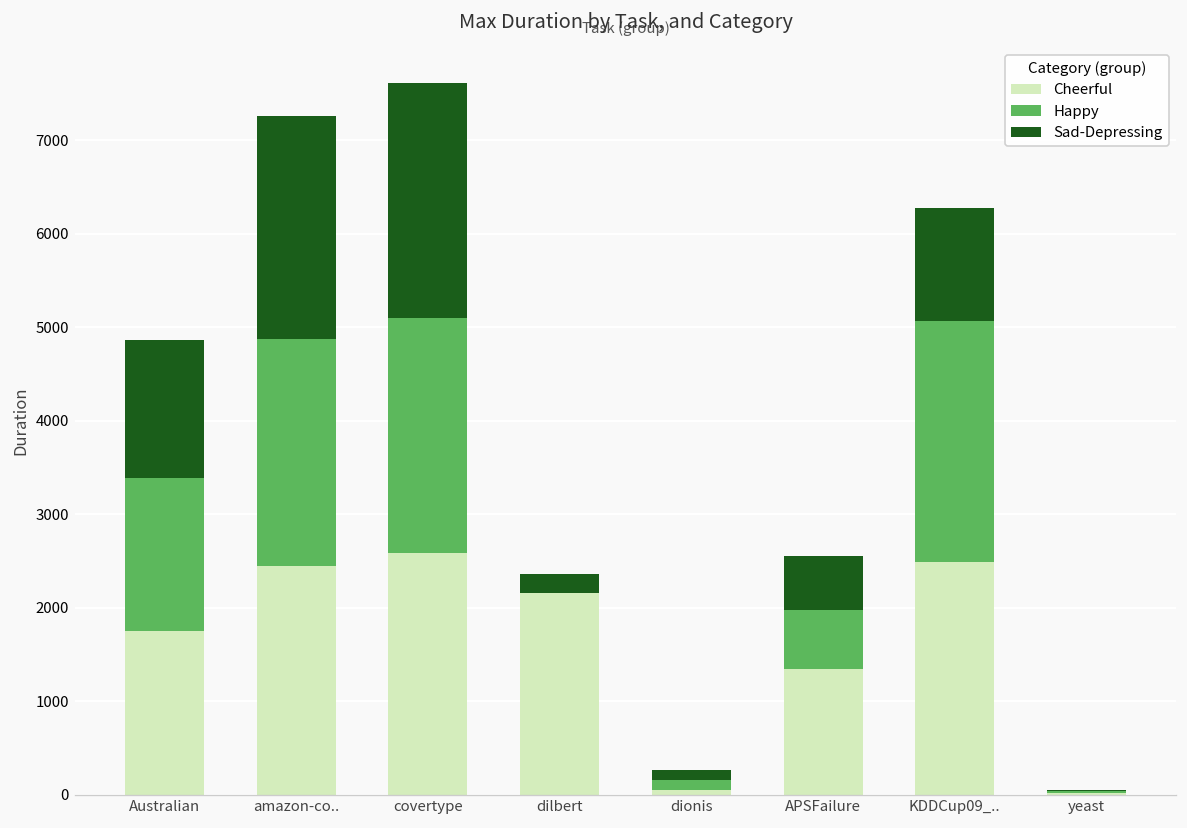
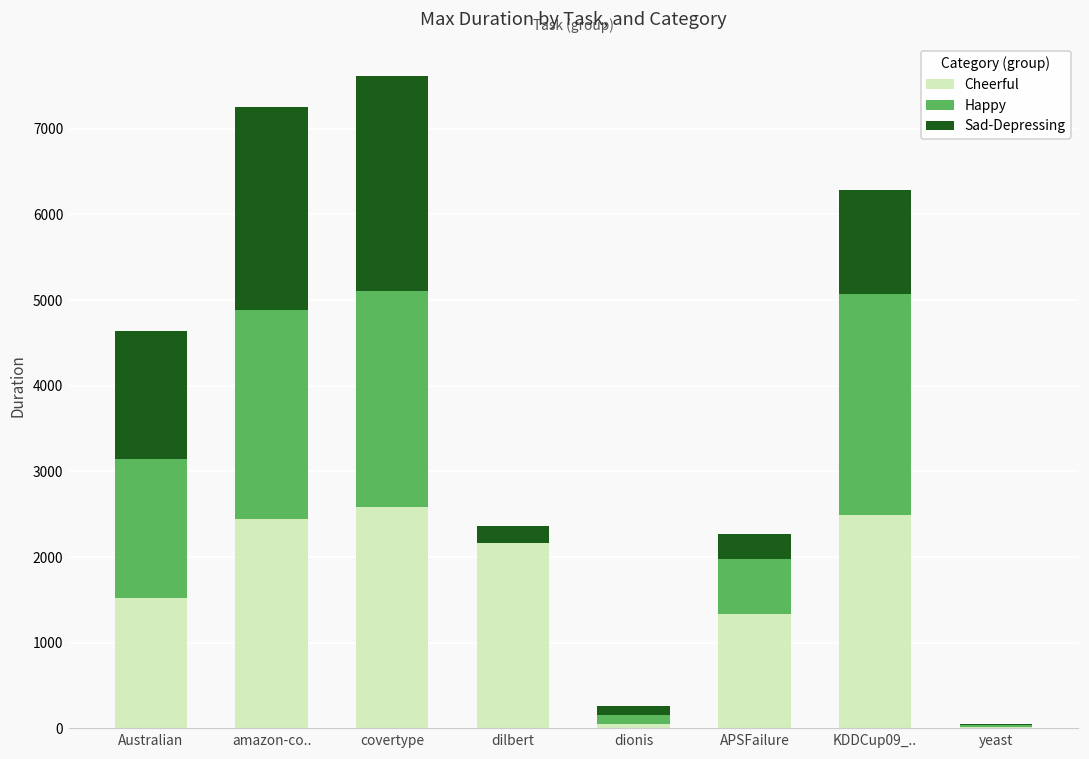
  {
    "Cheerful": {
-     "Australian": 1800,
+     "Australian": 1500,
      "amazon-co..": 2400,
      "covertype": 2600,
      "dilbert": 2200,
      "dionis": 100,
      "APSFailure": 1300,
      "KDDCup09_..": 2500
    },
    "Happy": {
      "Australian": 1600,
      "amazon-co..": 2400,
      "covertype": 2500,
      "dilbert": 0,
      "dionis": 100,
      "APSFailure": 600,
      "KDDCup09_..": 2600
    },
    "Sad-Depressing": {
      "Australian": 1500,
      "amazon-co..": 2400,
      "covertype": 2500,
      "dilbert": 200,
      "dionis": 100,
-     "APSFailure": 600,
+     "APSFailure": 300,
      "KDDCup09_..": 1200
    }
  }
